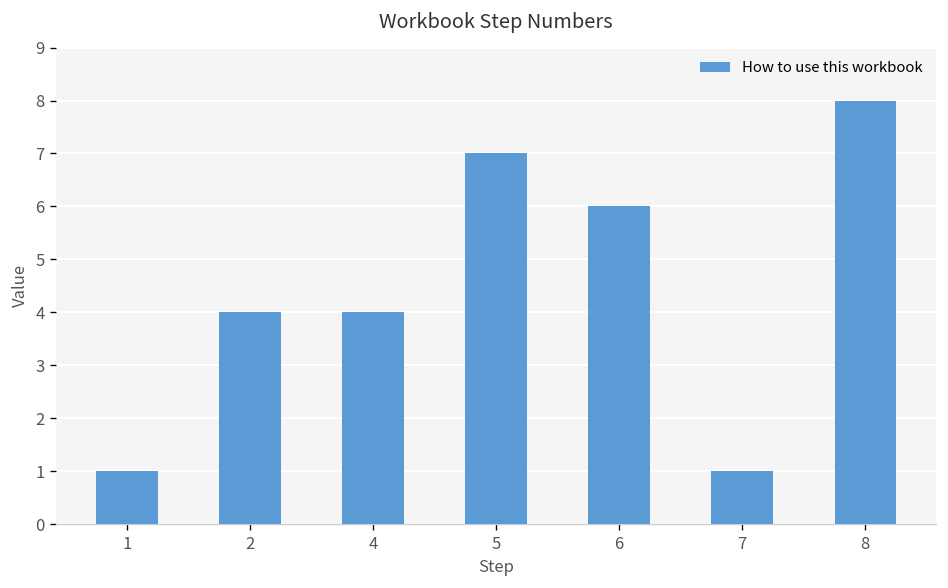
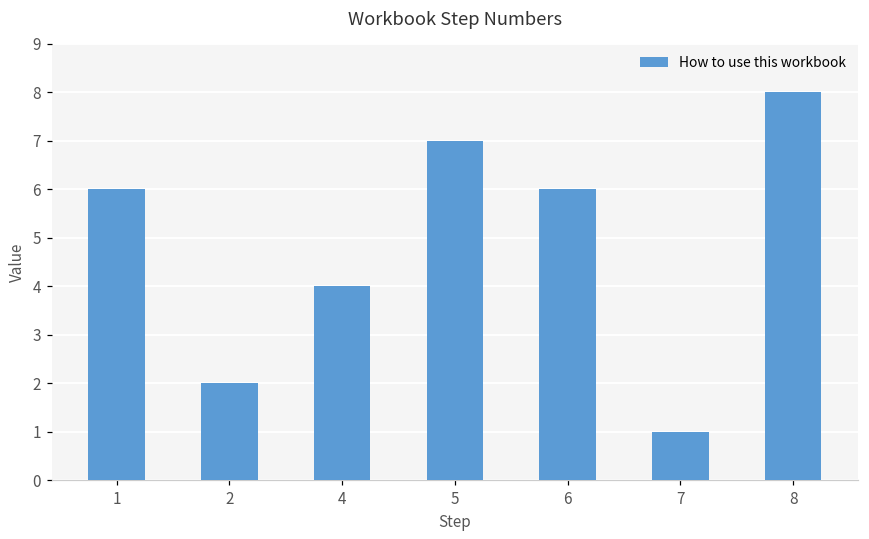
  {
-   "1": 1,
-   "2": 4,
+   "1": 6,
+   "2": 2,
    "4": 4,
    "5": 7,
    "6": 6,
    "7": 1,
    "8": 8
  }
